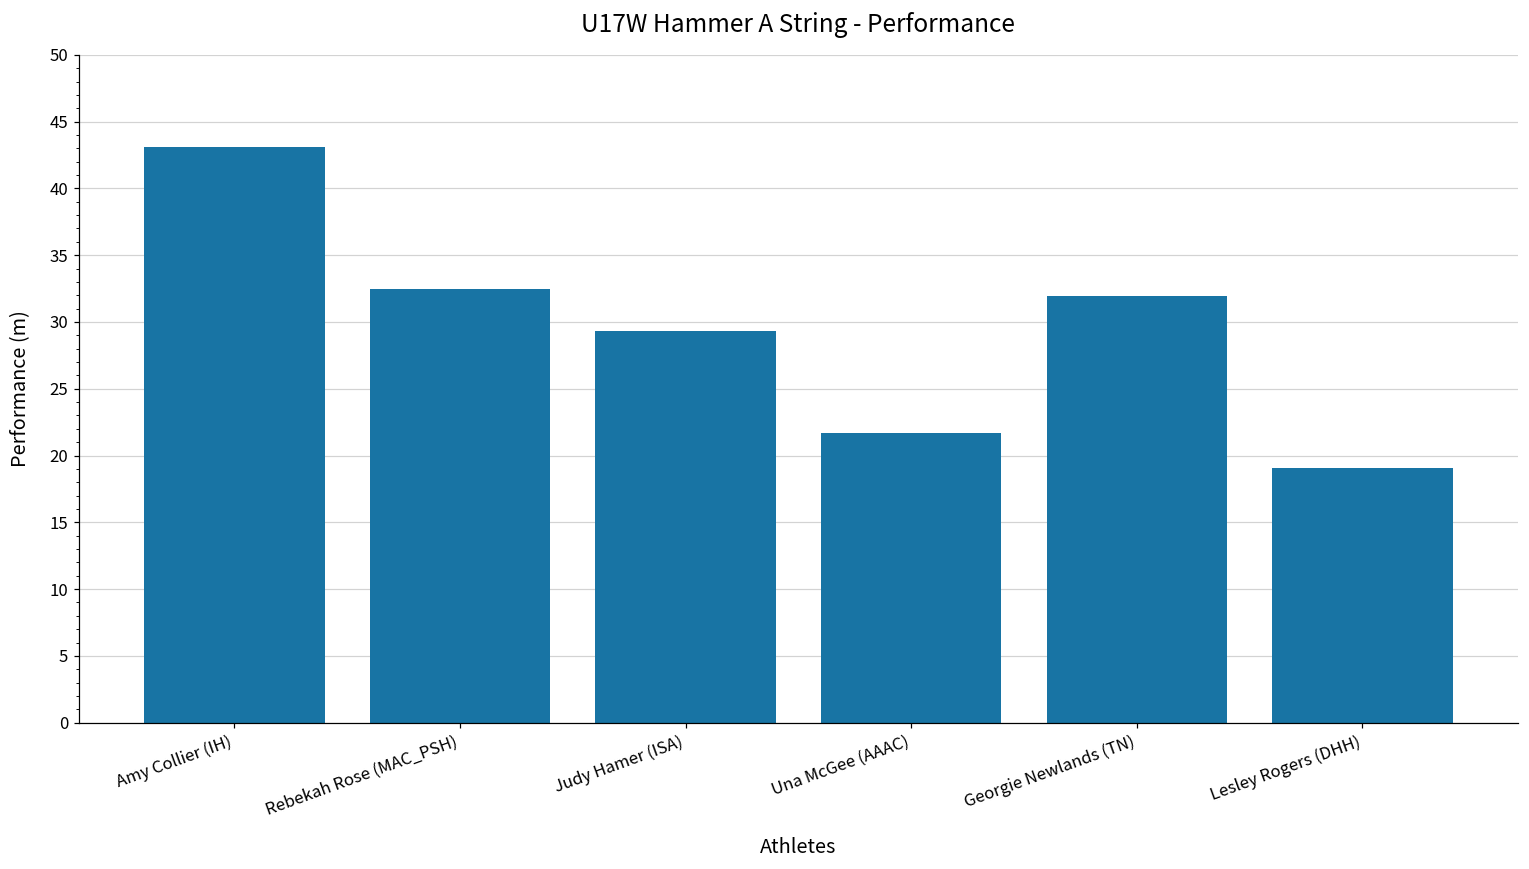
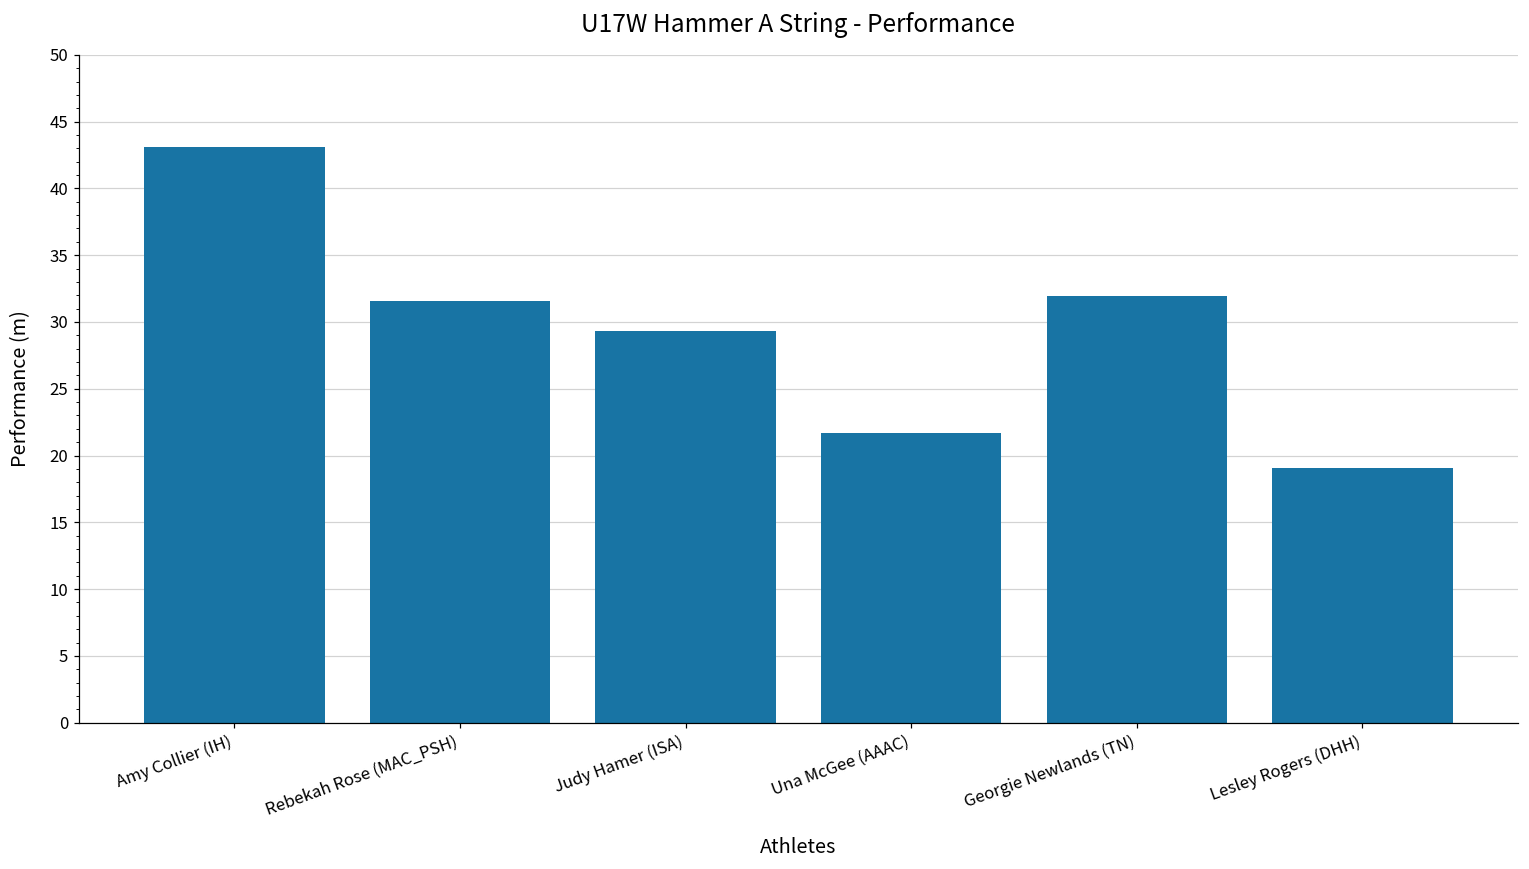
  {
    "Amy Collier (IH)": 43.1,
-   "Rebekah Rose (MAC_PSH)": 32.5,
+   "Rebekah Rose (MAC_PSH)": 31.6,
    "Judy Hamer (ISA)": 29.3,
    "Una McGee (AAAC)": 21.7,
    "Georgie Newlands (TN)": 32.0,
    "Lesley Rogers (DHH)": 19.0
  }
